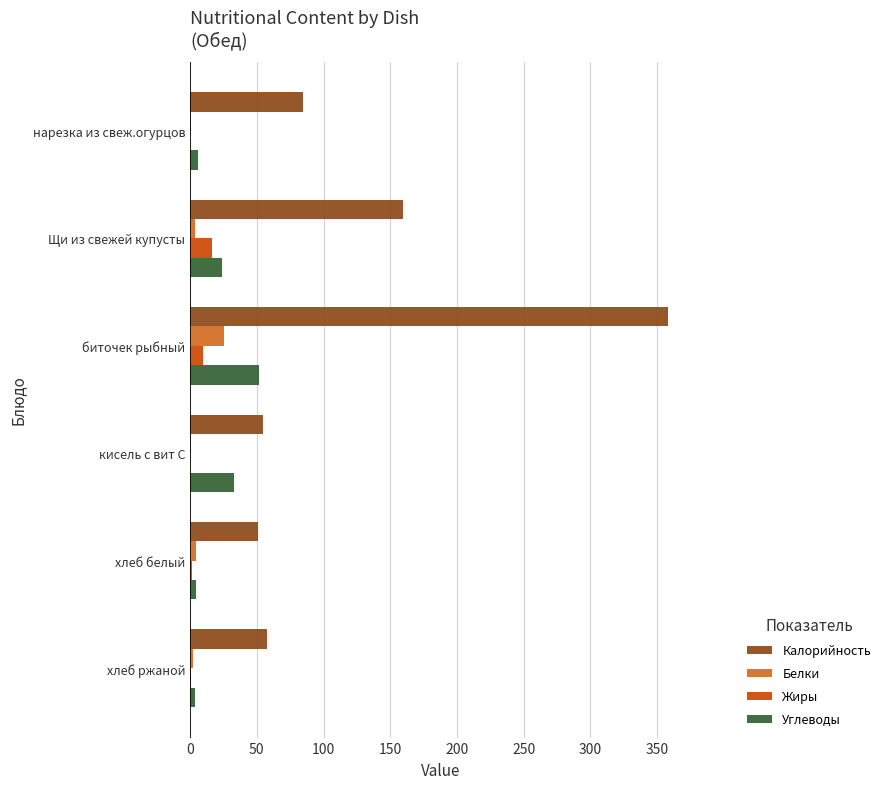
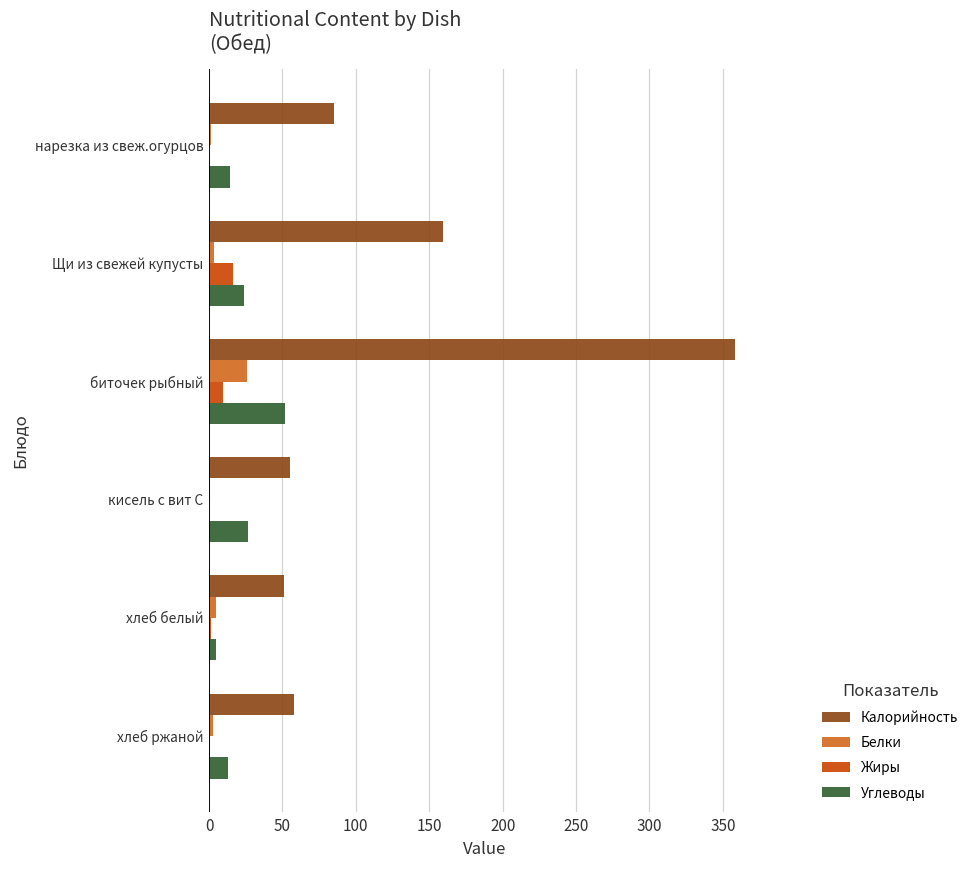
  {
    "Калорийность": {
      "нарезка из свеж.огурцов": 85,
      "Щи из свежей купусты": 160,
      "биточек рыбный": 358,
      "кисель с вит С": 55,
      "хлеб белый": 51,
      "хлеб ржаной": 58
    },
    "Углеводы": {
-     "нарезка из свеж.огурцов": 6,
+     "нарезка из свеж.огурцов": 14,
      "Щи из свежей купусты": 24,
      "биточек рыбный": 52,
-     "кисель с вит С": 33,
+     "кисель с вит С": 27,
      "хлеб белый": 5,
-     "хлеб ржаной": 4
+     "хлеб ржаной": 13
    }
  }
